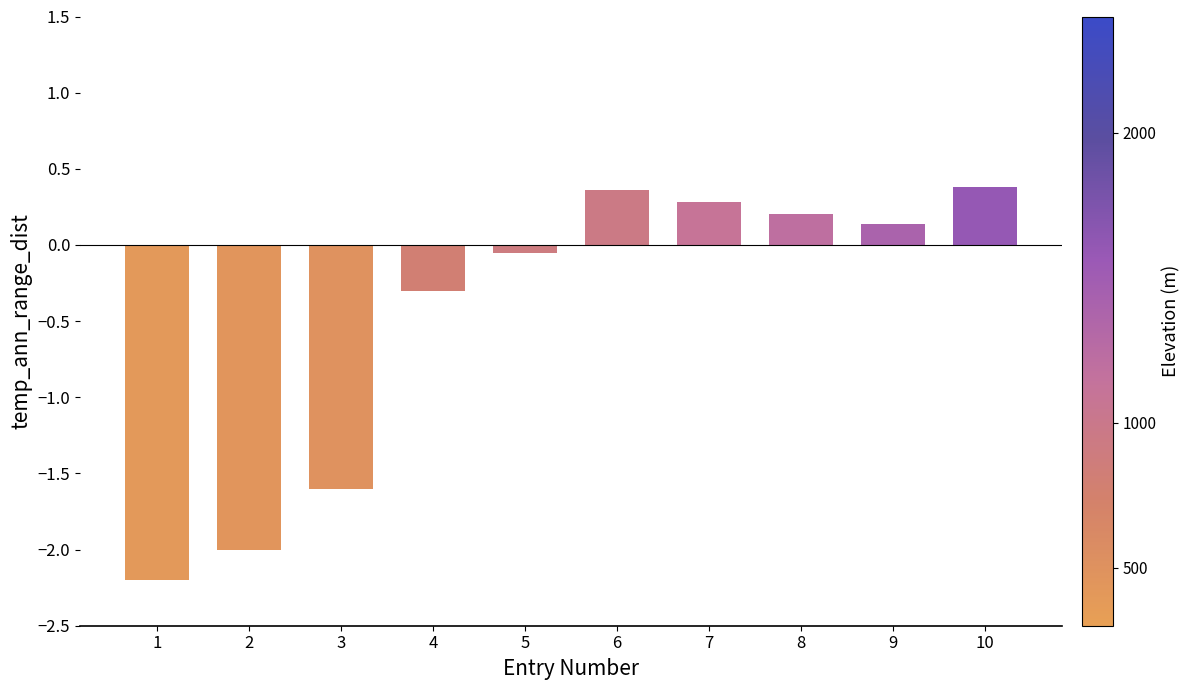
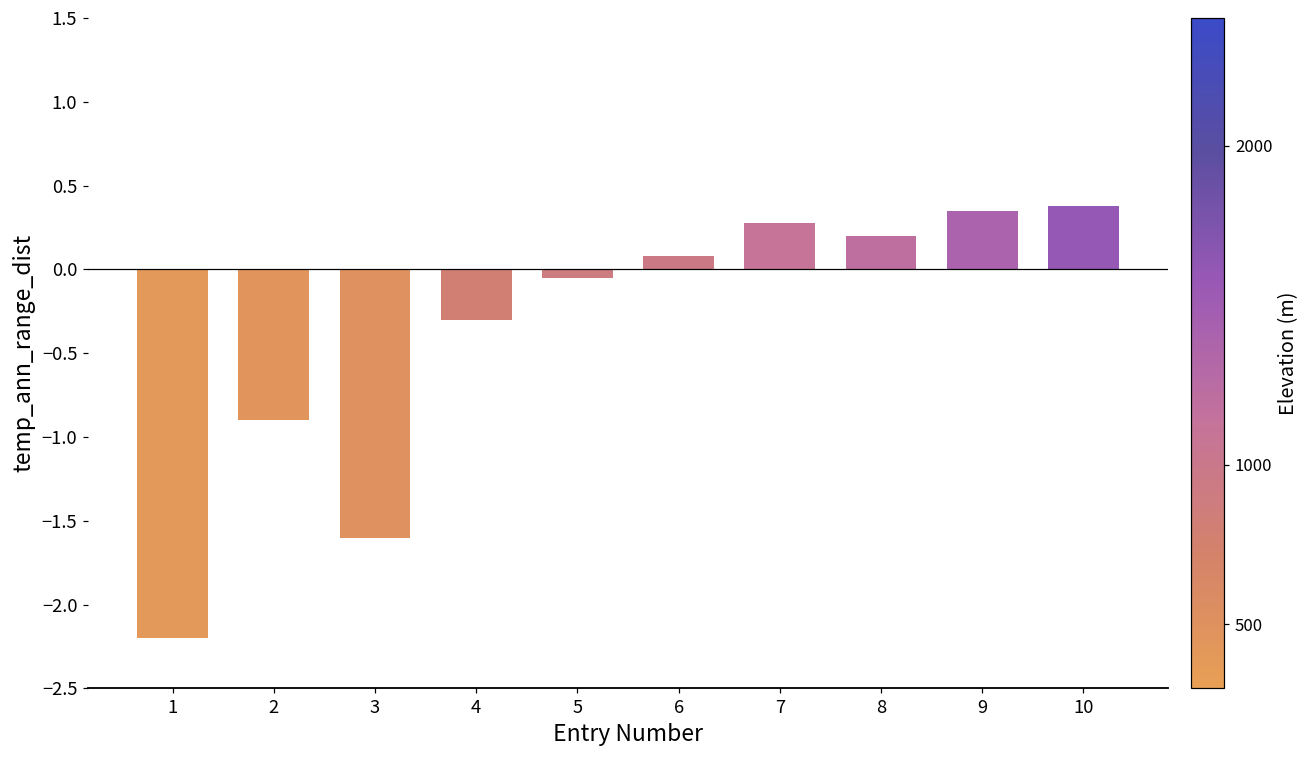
  {
    "1": -2.20,
-   "2": -2.0,
+   "2": -0.9,
    "3": -1.60,
    "4": -0.30,
    "5": -0.05,
-   "6": 0.36,
+   "6": 0.08,
    "7": 0.28,
    "8": 0.20,
-   "9": 0.14,
+   "9": 0.35,
    "10": 0.38
  }
